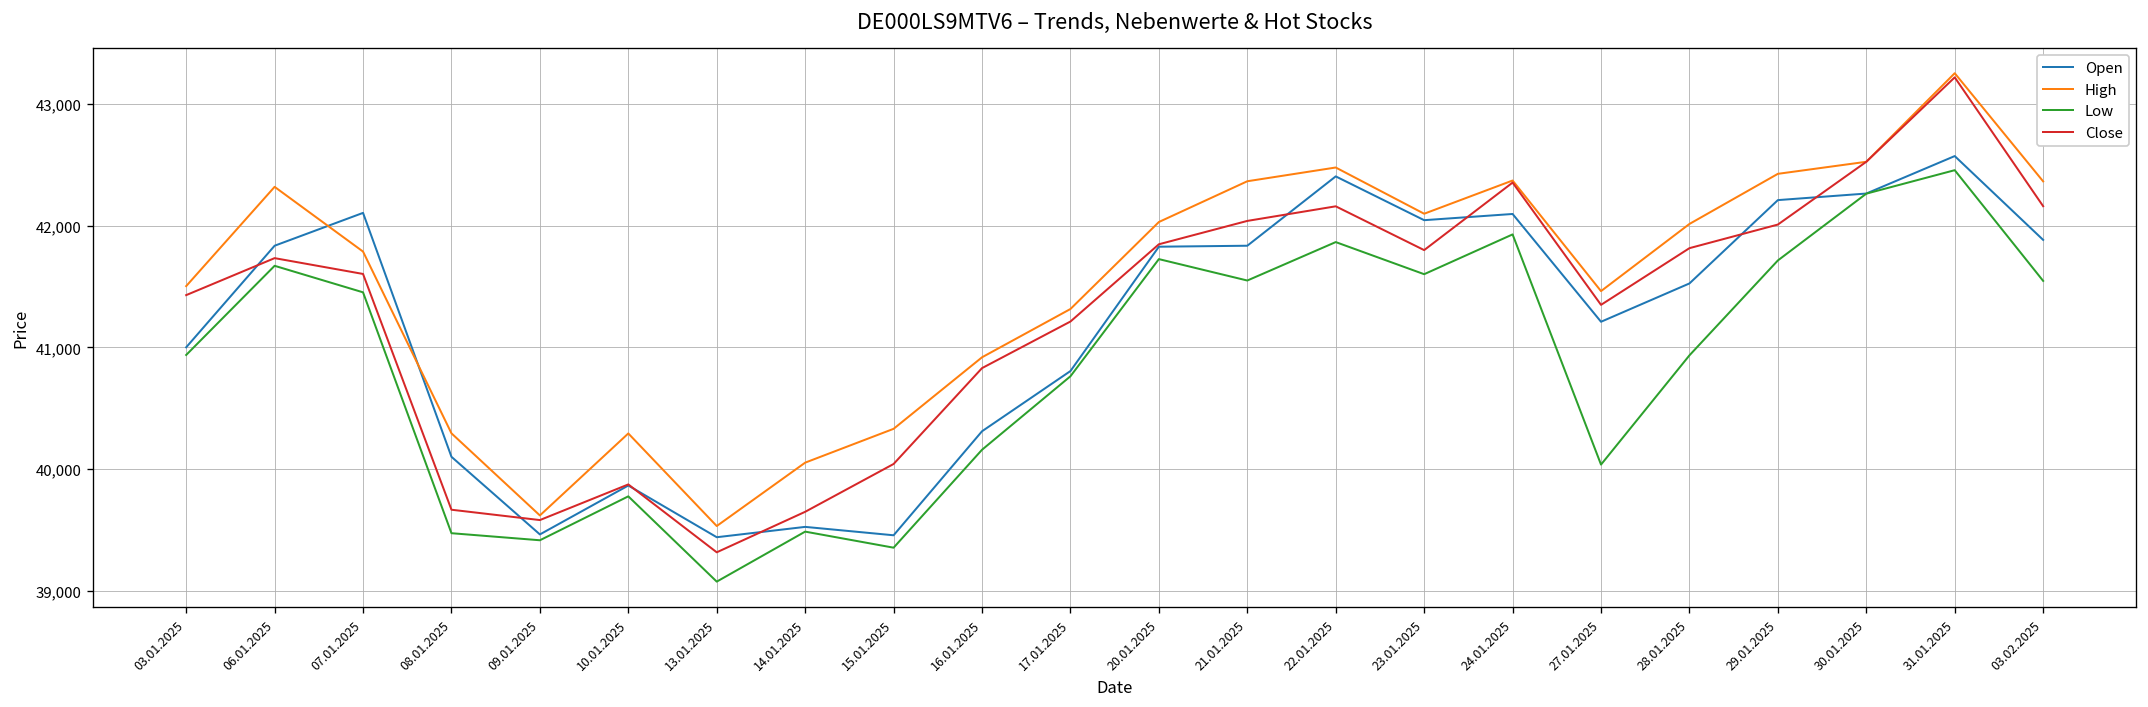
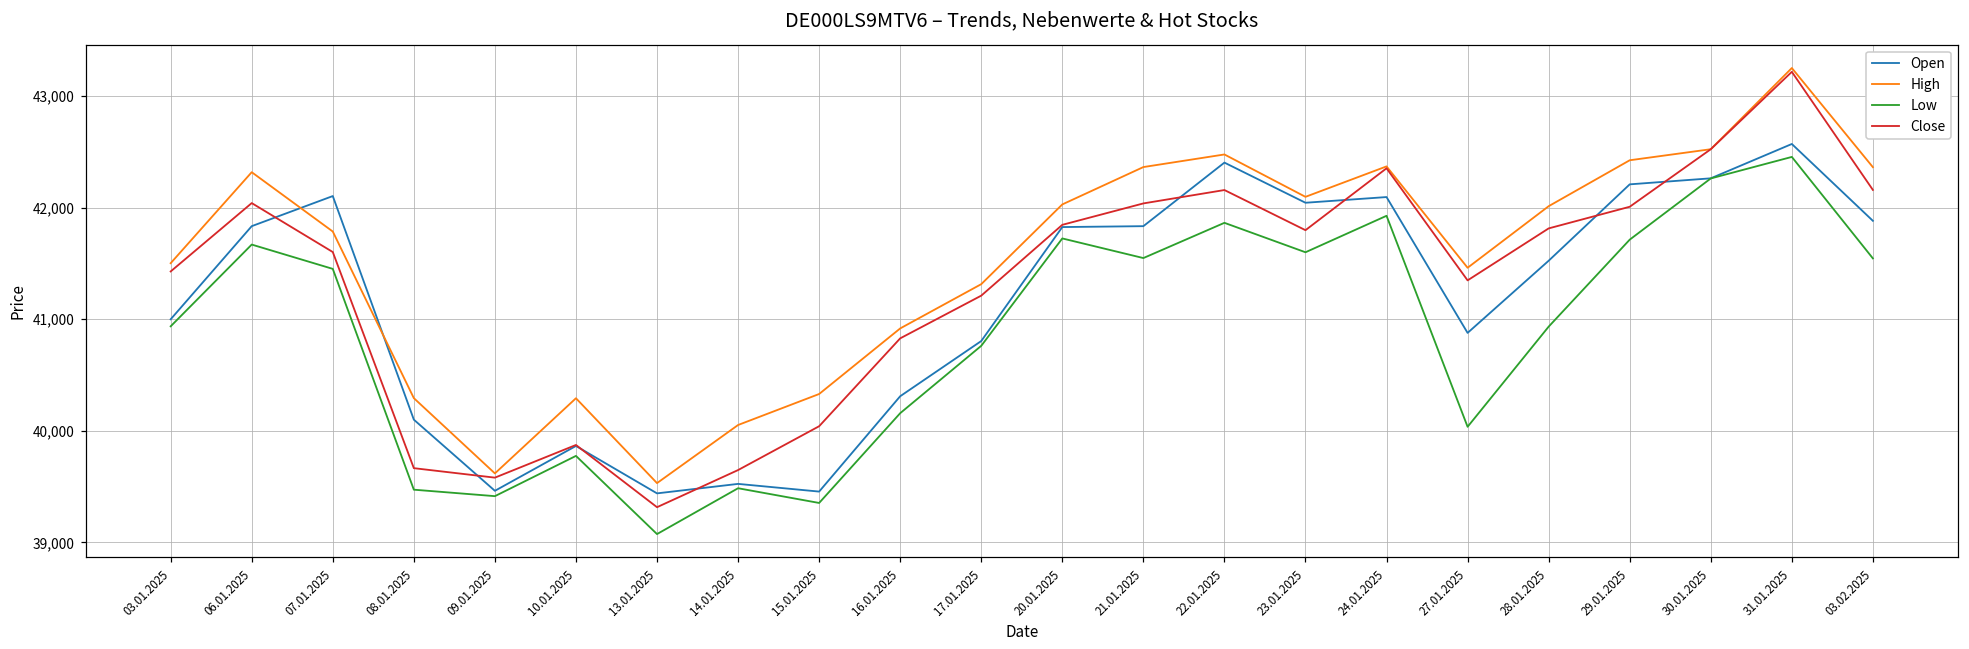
  {
    "Open": {
      "03.01.2025": "41,000",
      "06.01.2025": "41,840",
      "07.01.2025": "42,110",
      "08.01.2025": "40,100",
      "09.01.2025": "39,460",
      "13.01.2025": "39,440",
      "14.01.2025": "39,520",
      "15.01.2025": "39,460",
      "16.01.2025": "40,310",
      "17.01.2025": "40,810",
      "21.01.2025": "41,840",
      "22.01.2025": "42,410",
      "23.01.2025": "42,050",
      "24.01.2025": "42,100",
-     "27.01.2025": "41,210",
+     "27.01.2025": "40,880",
      "28.01.2025": "41,530",
      "29.01.2025": "42,210",
      "31.01.2025": "42,570",
      "03.02.2025": "41,880"
    },
    "High": {
      "03.01.2025": "41,500",
      "06.01.2025": "42,320",
      "07.01.2025": "41,790",
      "08.01.2025": "40,290",
      "09.01.2025": "39,620",
      "10.01.2025": "40,290",
      "13.01.2025": "39,530",
      "14.01.2025": "40,050",
      "15.01.2025": "40,330",
      "16.01.2025": "40,920",
      "17.01.2025": "41,320",
      "20.01.2025": "42,030",
      "21.01.2025": "42,370",
      "22.01.2025": "42,480",
      "23.01.2025": "42,100",
      "27.01.2025": "41,460",
      "28.01.2025": "42,010",
      "29.01.2025": "42,430",
      "31.01.2025": "43,250",
      "03.02.2025": "42,360"
    },
    "Low": {
      "03.01.2025": "40,940",
      "06.01.2025": "41,670",
      "07.01.2025": "41,450",
      "08.01.2025": "39,470",
      "09.01.2025": "39,410",
      "10.01.2025": "39,780",
      "13.01.2025": "39,070",
      "14.01.2025": "39,490",
      "15.01.2025": "39,350",
      "16.01.2025": "40,160",
      "17.01.2025": "40,760",
      "20.01.2025": "41,730",
      "21.01.2025": "41,550",
      "22.01.2025": "41,870",
      "23.01.2025": "41,600",
      "24.01.2025": "41,930",
      "27.01.2025": "40,040",
      "28.01.2025": "40,930",
      "29.01.2025": "41,710",
      "31.01.2025": "42,460",
      "03.02.2025": "41,550"
    },
    "Close": {
      "03.01.2025": "41,430",
-     "06.01.2025": "41,730",
+     "06.01.2025": "42,040",
      "07.01.2025": "41,600",
      "08.01.2025": "39,670",
      "09.01.2025": "39,580",
      "13.01.2025": "39,320",
      "14.01.2025": "39,650",
      "15.01.2025": "40,040",
      "16.01.2025": "40,830",
      "17.01.2025": "41,210",
      "21.01.2025": "42,040",
      "22.01.2025": "42,160",
      "23.01.2025": "41,800",
      "27.01.2025": "41,350",
      "28.01.2025": "41,820",
      "29.01.2025": "42,010",
      "31.01.2025": "43,220",
      "03.02.2025": "42,160"
    }
  }
